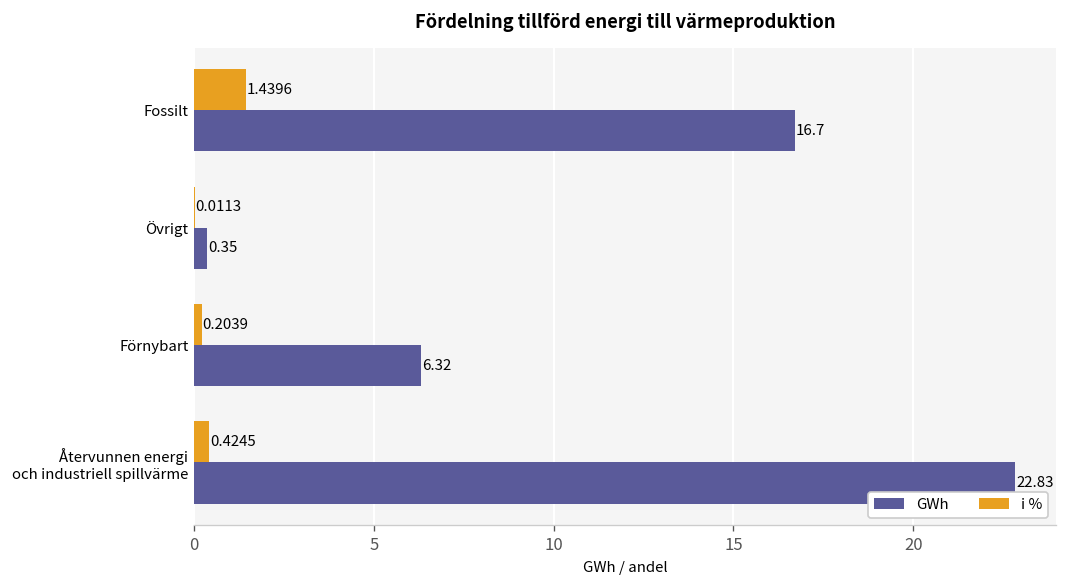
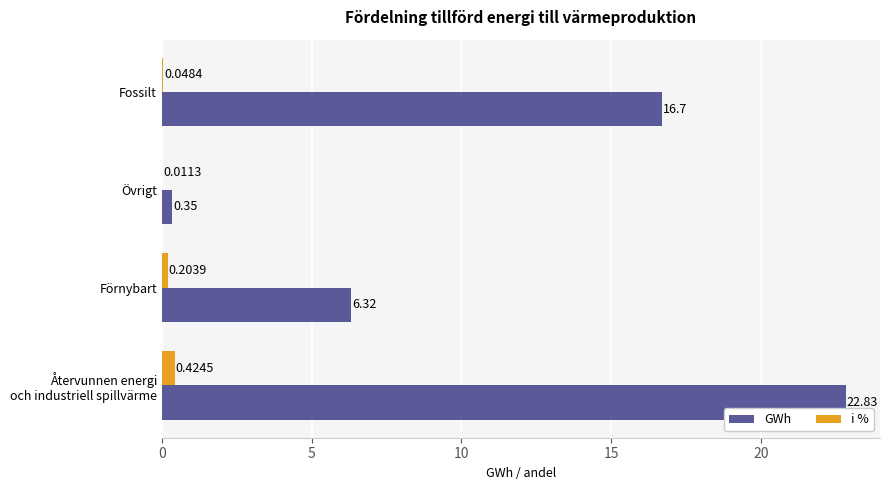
  {
    "GWh": {
      "Fossilt": 16.7,
      "Övrigt": 0.35,
      "Förnybart": 6.32
    },
    "i %": {
-     "Fossilt": 1.4396,
+     "Fossilt": 0.0484,
      "Övrigt": 0.0113,
      "Förnybart": 0.2039,
      "Återvunnen energi och industriell spillvärme": 0.4245
    }
  }
